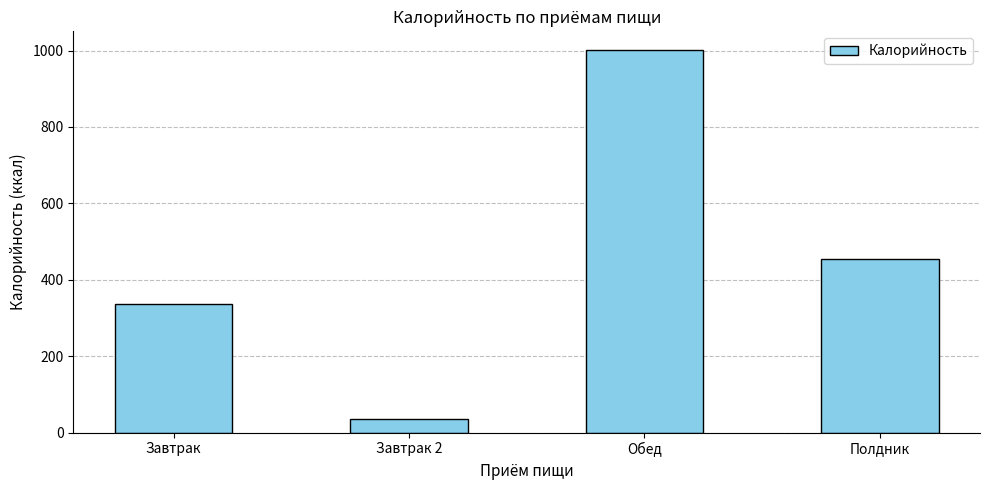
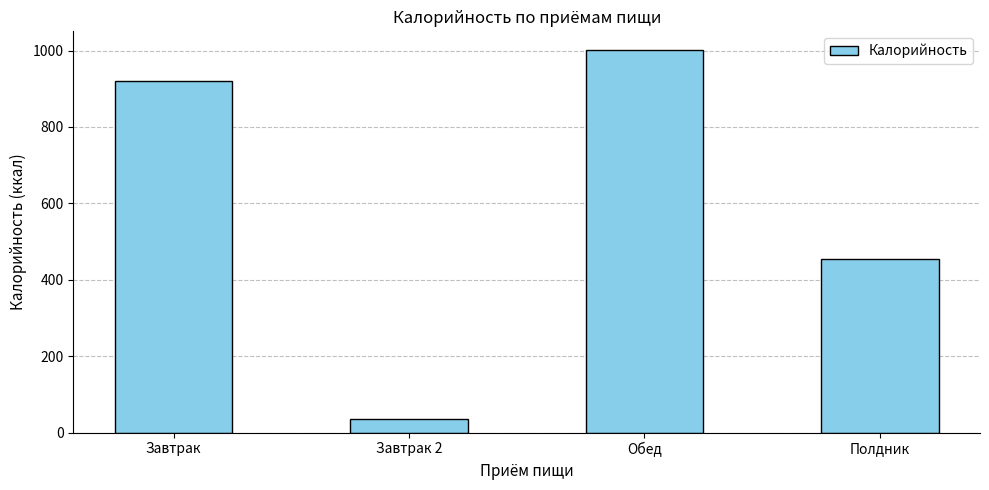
  {
-   "Завтрак": 340,
+   "Завтрак": 920,
    "Завтрак 2": 40,
    "Обед": 1000,
    "Полдник": 450
  }
